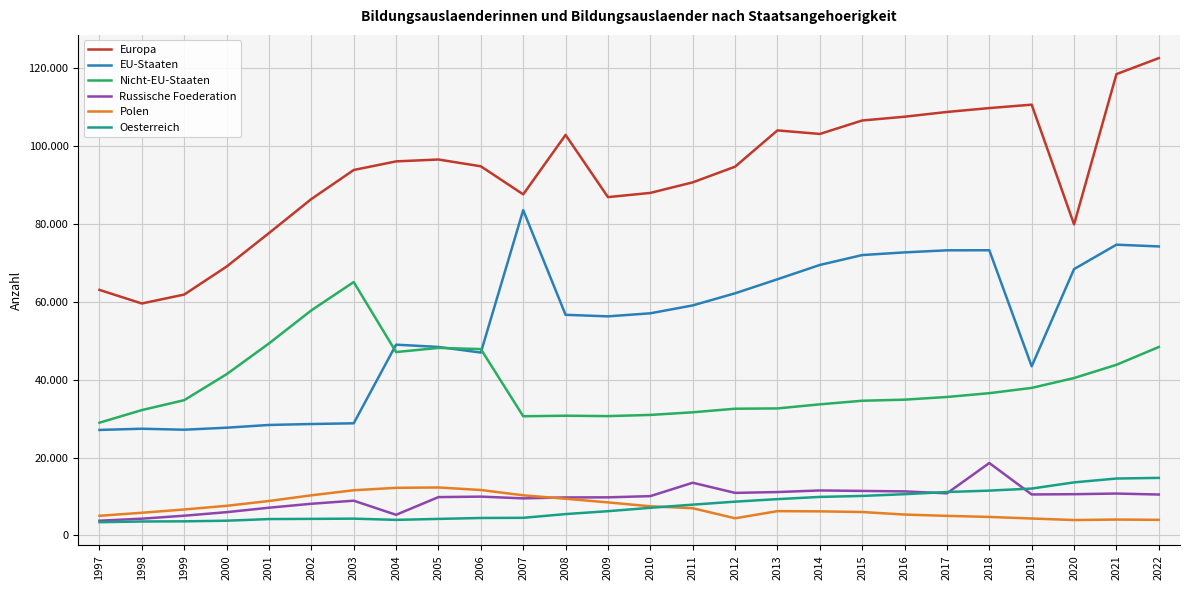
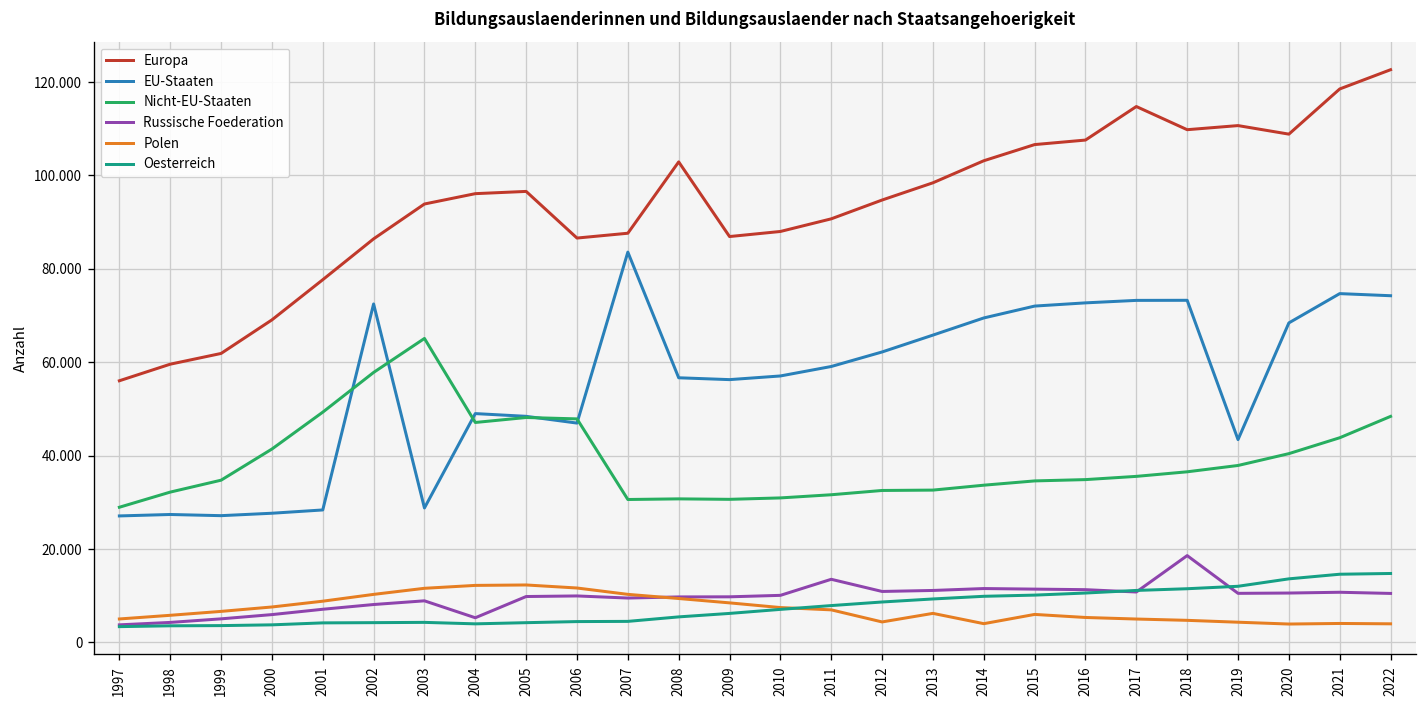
  {
    "Europa": {
-     "1997": 63,
+     "1997": 56,
      "1998": 60,
      "1999": 62,
      "2000": 69,
      "2001": 78,
      "2002": 86,
      "2003": 94,
      "2004": 96,
      "2005": 97,
-     "2006": 95,
+     "2006": 87,
      "2007": 88,
      "2008": 103,
      "2009": 87,
      "2010": 88,
      "2011": 91,
      "2012": 95,
-     "2013": 104,
+     "2013": 98,
      "2014": 103,
      "2015": 107,
      "2016": 108,
-     "2017": 109,
+     "2017": 115,
      "2018": 110,
      "2019": 111,
-     "2020": 80,
+     "2020": 109,
      "2021": 119,
      "2022": 123
    },
    "EU-Staaten": {
      "1997": 27,
      "1998": 27,
      "1999": 27,
      "2000": 28,
      "2001": 28,
-     "2002": 29,
+     "2002": 72,
      "2003": 29,
      "2004": 49,
      "2006": 47,
      "2007": 84,
      "2008": 57,
      "2009": 56,
      "2010": 57,
      "2011": 59,
      "2012": 62,
      "2013": 66,
      "2014": 69,
      "2015": 72,
      "2016": 73,
      "2017": 73,
      "2018": 73,
      "2019": 43,
      "2020": 68,
      "2021": 75,
      "2022": 74
    },
    "Russische Foederation": {
      "1998": 4,
      "1999": 5,
      "2000": 6,
      "2001": 7,
      "2002": 8,
      "2003": 9,
      "2004": 5,
      "2005": 10,
      "2006": 10,
      "2007": 10,
      "2009": 10,
      "2010": 10,
      "2011": 14,
      "2012": 11,
      "2013": 11,
      "2014": 12,
      "2015": 11,
      "2016": 11,
      "2018": 19,
      "2019": 11,
      "2020": 11,
      "2021": 11,
      "2022": 10
    },
    "Polen": {
      "1997": 5,
      "1998": 6,
      "1999": 7,
      "2000": 8,
      "2001": 9,
      "2002": 10,
      "2003": 12,
      "2004": 12,
      "2005": 12,
      "2006": 12,
      "2007": 10,
      "2009": 8,
      "2011": 7,
      "2012": 4,
      "2013": 6,
-     "2014": 6,
+     "2014": 4,
      "2015": 6,
      "2016": 5,
      "2017": 5,
      "2018": 5,
      "2019": 4,
      "2020": 4,
      "2021": 4,
      "2022": 4
    }
  }
